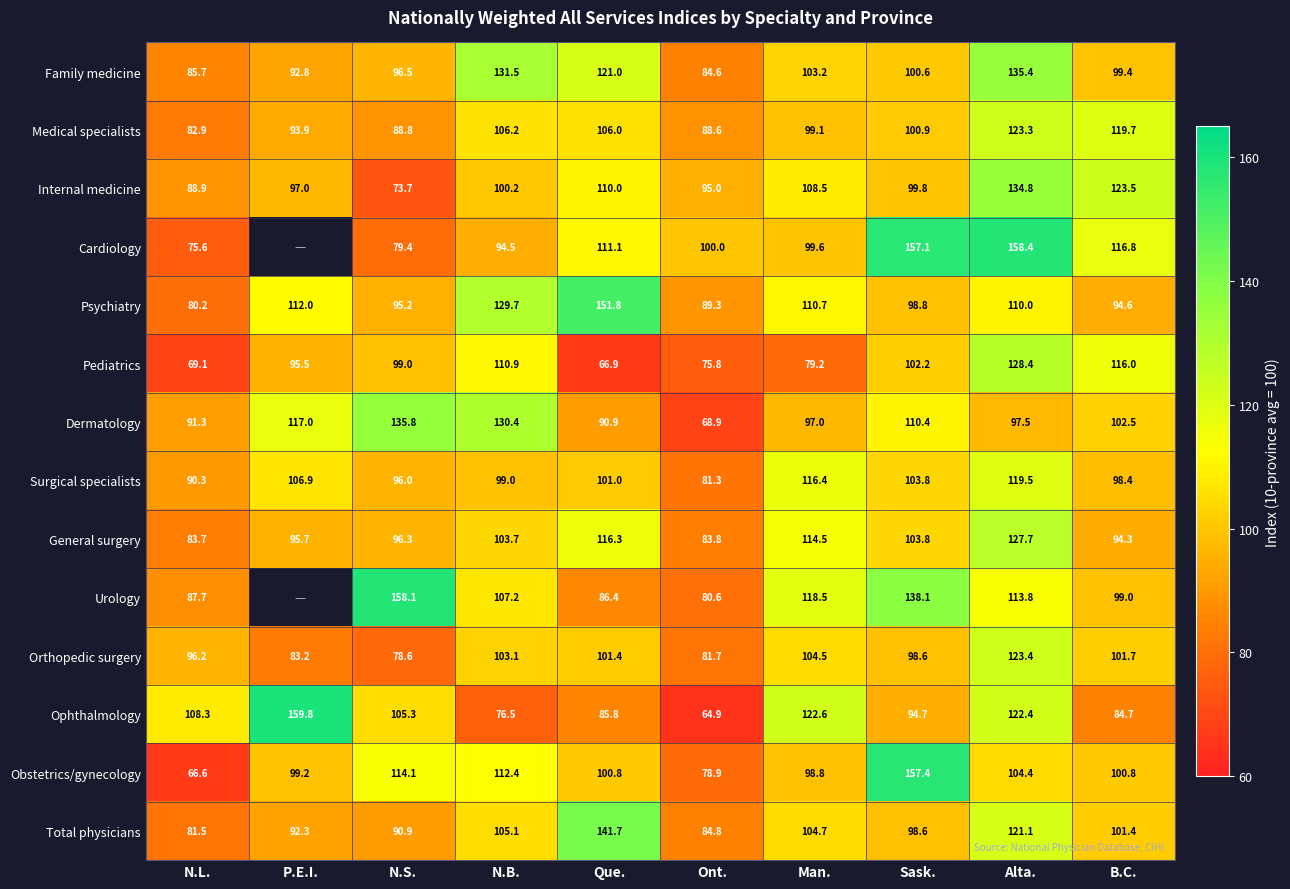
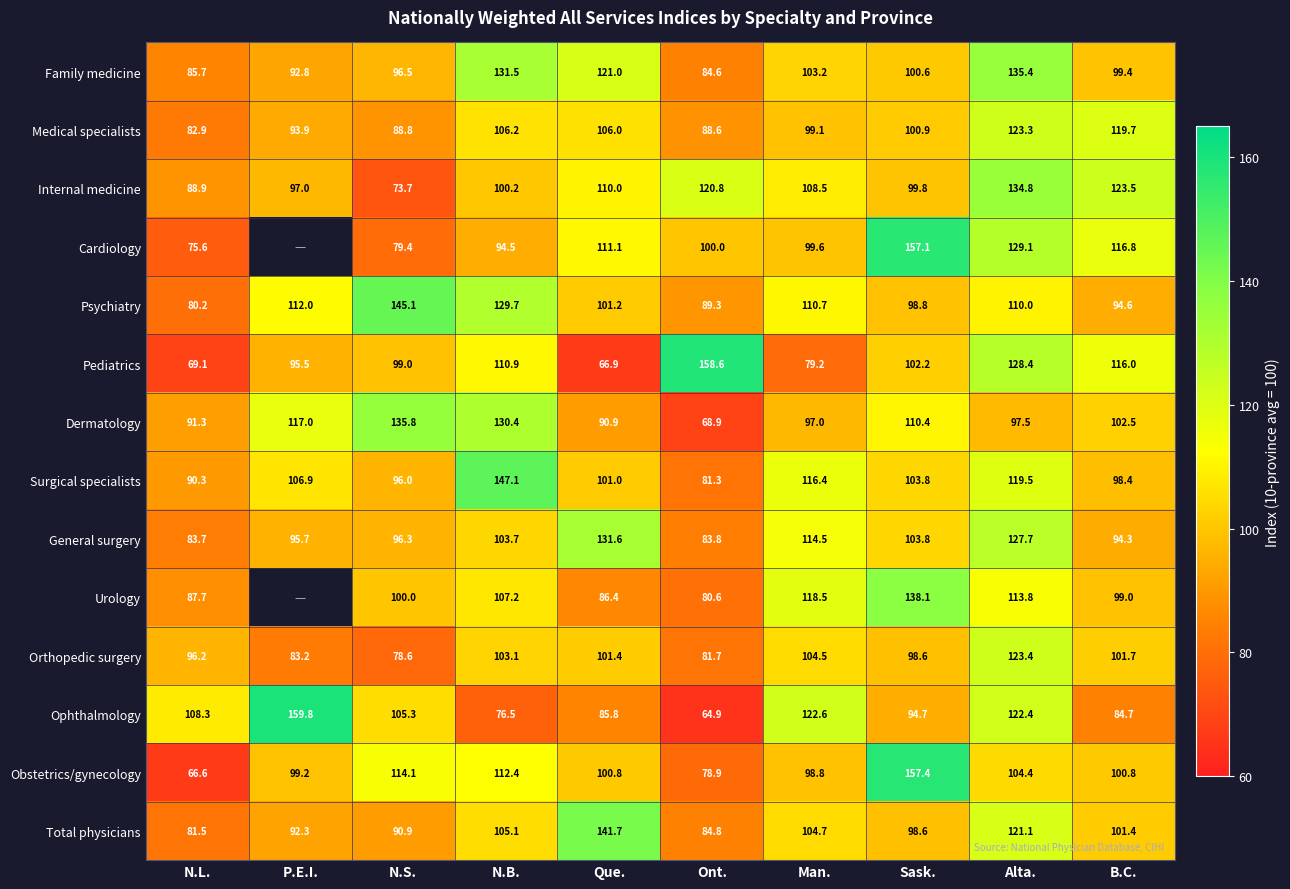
  {
    "Family medicine": {
      "N.L.": 85.7,
      "P.E.I.": 92.8,
      "N.S.": 96.5,
      "N.B.": 131.5,
      "Que.": 121.0,
      "Ont.": 84.6,
      "Man.": 103.2,
      "Sask.": 100.6,
      "Alta.": 135.4,
      "B.C.": 99.4
    },
    "Medical specialists": {
      "N.L.": 82.9,
      "P.E.I.": 93.9,
      "N.S.": 88.8,
      "N.B.": 106.2,
      "Que.": 106.0,
      "Ont.": 88.6,
      "Man.": 99.1,
      "Sask.": 100.9,
      "Alta.": 123.3,
      "B.C.": 119.7
    },
    "Internal medicine": {
      "N.L.": 88.9,
      "P.E.I.": 97.0,
      "N.S.": 73.7,
      "N.B.": 100.2,
      "Que.": 110.0,
-     "Ont.": 95.0,
+     "Ont.": 120.8,
      "Man.": 108.5,
      "Sask.": 99.8,
      "Alta.": 134.8,
      "B.C.": 123.5
    },
    "Cardiology": {
      "N.L.": 75.6,
      "N.S.": 79.4,
      "N.B.": 94.5,
      "Que.": 111.1,
      "Ont.": 100.0,
      "Man.": 99.6,
      "Sask.": 157.1,
-     "Alta.": 158.4,
+     "Alta.": 129.1,
      "B.C.": 116.8
    },
    "Psychiatry": {
      "N.L.": 80.2,
      "P.E.I.": 112.0,
-     "N.S.": 95.2,
+     "N.S.": 145.1,
      "N.B.": 129.7,
-     "Que.": 151.8,
+     "Que.": 101.2,
      "Ont.": 89.3,
      "Man.": 110.7,
      "Sask.": 98.8,
      "Alta.": 110.0,
      "B.C.": 94.6
    },
    "Pediatrics": {
      "N.L.": 69.1,
      "P.E.I.": 95.5,
      "N.S.": 99.0,
      "N.B.": 110.9,
      "Que.": 66.9,
-     "Ont.": 75.8,
+     "Ont.": 158.6,
      "Man.": 79.2,
      "Sask.": 102.2,
      "Alta.": 128.4,
      "B.C.": 116.0
    },
    "Dermatology": {
      "N.L.": 91.3,
      "P.E.I.": 117.0,
      "N.S.": 135.8,
      "N.B.": 130.4,
      "Que.": 90.9,
      "Ont.": 68.9,
      "Man.": 97.0,
      "Sask.": 110.4,
      "Alta.": 97.5,
      "B.C.": 102.5
    },
    "Surgical specialists": {
      "N.L.": 90.3,
      "P.E.I.": 106.9,
      "N.S.": 96.0,
-     "N.B.": 99.0,
+     "N.B.": 147.1,
      "Que.": 101.0,
      "Ont.": 81.3,
      "Man.": 116.4,
      "Sask.": 103.8,
      "Alta.": 119.5,
      "B.C.": 98.4
    },
    "General surgery": {
      "N.L.": 83.7,
      "P.E.I.": 95.7,
      "N.S.": 96.3,
      "N.B.": 103.7,
-     "Que.": 116.3,
+     "Que.": 131.6,
      "Ont.": 83.8,
      "Man.": 114.5,
      "Sask.": 103.8,
      "Alta.": 127.7,
      "B.C.": 94.3
    },
    "Urology": {
      "N.L.": 87.7,
-     "N.S.": 158.1,
+     "N.S.": 100.0,
      "N.B.": 107.2,
      "Que.": 86.4,
      "Ont.": 80.6,
      "Man.": 118.5,
      "Sask.": 138.1,
      "Alta.": 113.8,
      "B.C.": 99.0
    },
    "Orthopedic surgery": {
      "N.L.": 96.2,
      "P.E.I.": 83.2,
      "N.S.": 78.6,
      "N.B.": 103.1,
      "Que.": 101.4,
      "Ont.": 81.7,
      "Man.": 104.5,
      "Sask.": 98.6,
      "Alta.": 123.4,
      "B.C.": 101.7
    },
    "Ophthalmology": {
      "N.L.": 108.3,
      "P.E.I.": 159.8,
      "N.S.": 105.3,
      "N.B.": 76.5,
      "Que.": 85.8,
      "Ont.": 64.9,
      "Man.": 122.6,
      "Sask.": 94.7,
      "Alta.": 122.4,
      "B.C.": 84.7
    },
    "Obstetrics/gynecology": {
      "N.L.": 66.6,
      "P.E.I.": 99.2,
      "N.S.": 114.1,
      "N.B.": 112.4,
      "Que.": 100.8,
      "Ont.": 78.9,
      "Man.": 98.8,
      "Sask.": 157.4,
      "Alta.": 104.4,
      "B.C.": 100.8
    },
    "Total physicians": {
      "N.L.": 81.5,
      "P.E.I.": 92.3,
      "N.S.": 90.9,
      "N.B.": 105.1,
      "Que.": 141.7,
      "Ont.": 84.8,
      "Man.": 104.7,
      "Sask.": 98.6,
      "B.C.": 101.4
    }
  }
